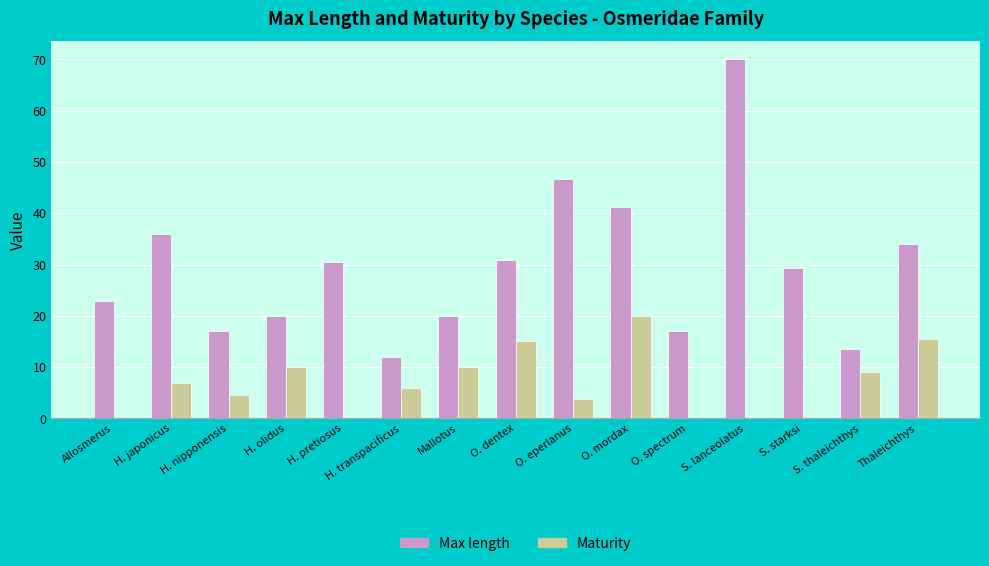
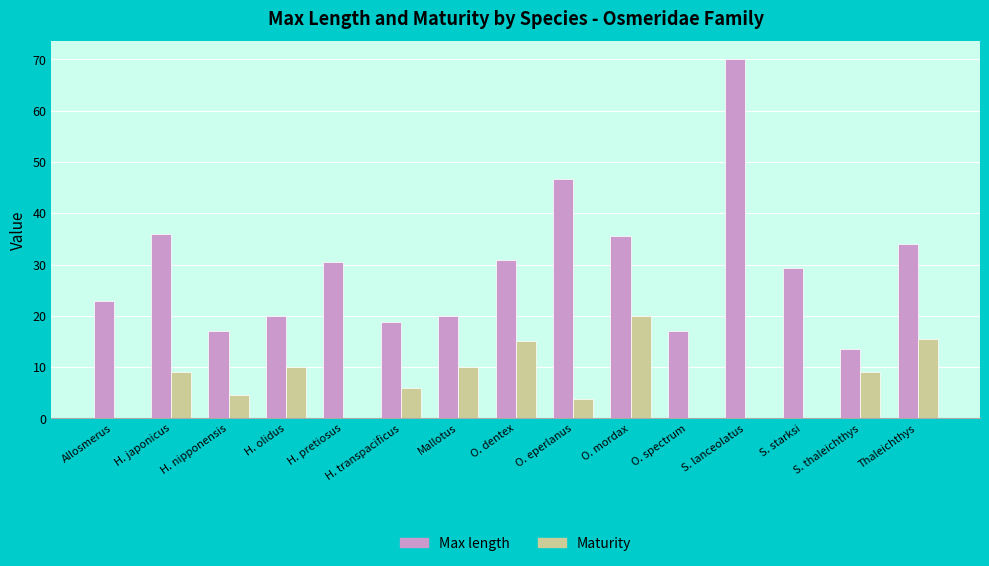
  {
    "Max length": {
      "Allosmerus": 23,
      "H. japonicus": 36,
      "H. nipponensis": 17,
      "H. olidus": 20,
      "H. pretiosus": 31,
-     "H. transpacificus": 12,
+     "H. transpacificus": 19,
      "Mallotus": 20,
      "O. dentex": 31,
      "O. eperlanus": 47,
-     "O. mordax": 41,
+     "O. mordax": 36,
      "O. spectrum": 17,
      "S. lanceolatus": 70,
      "S. starksi": 29,
      "S. thaleichthys": 14,
      "Thaleichthys": 34
    },
    "Maturity": {
      "Allosmerus": 0,
-     "H. japonicus": 7,
+     "H. japonicus": 9,
      "H. nipponensis": 5,
      "H. olidus": 10,
      "H. pretiosus": 0,
      "H. transpacificus": 6,
      "Mallotus": 10,
      "O. dentex": 15,
      "O. eperlanus": 4,
      "O. mordax": 20,
      "O. spectrum": 0,
      "S. lanceolatus": 0,
      "S. starksi": 0,
      "S. thaleichthys": 9,
      "Thaleichthys": 16
    }
  }
